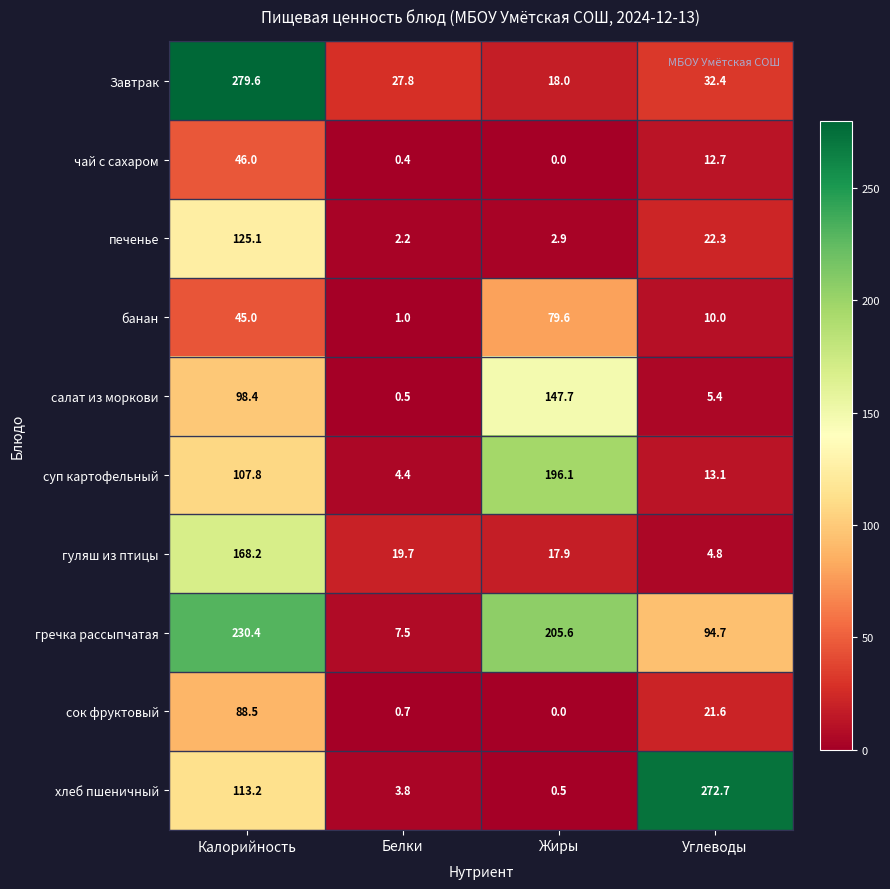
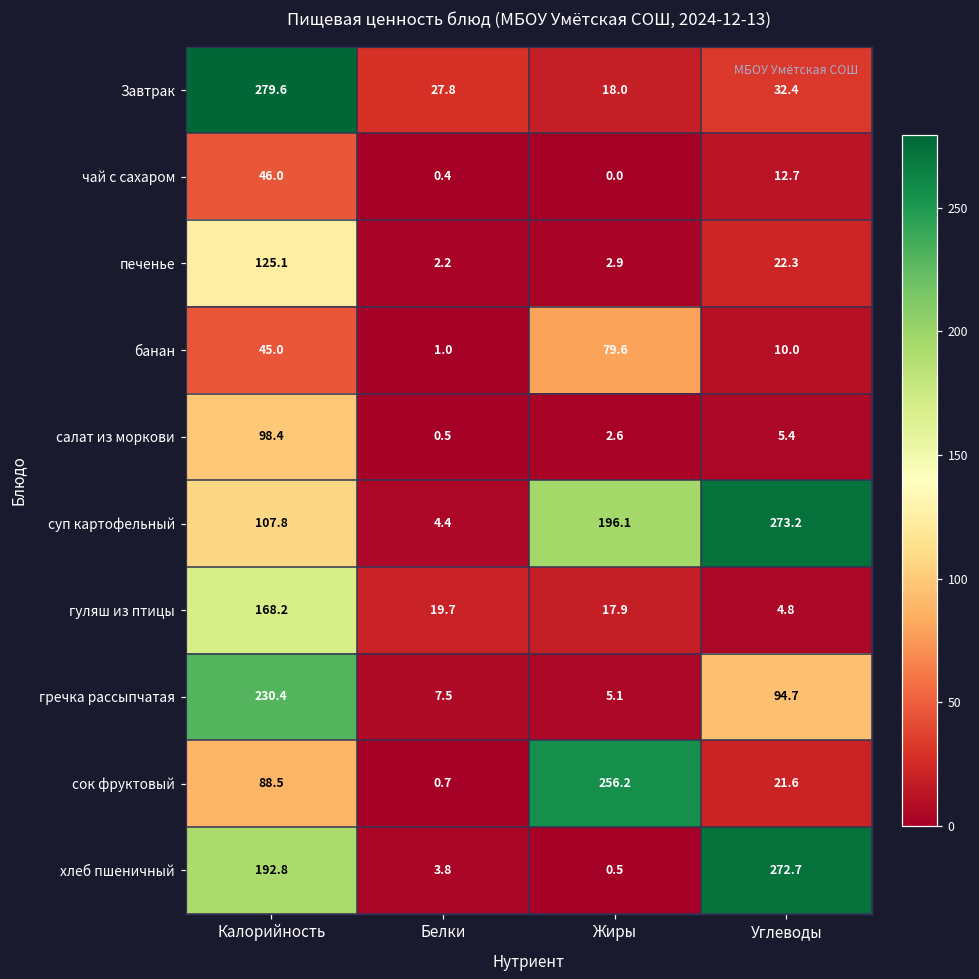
  {
    "Завтрак": {
      "Калорийность": 279.6,
      "Белки": 27.8,
      "Жиры": 18.0
    },
    "чай с сахаром": {
      "Калорийность": 46.0,
      "Белки": 0.4,
      "Жиры": 0.0,
      "Углеводы": 12.7
    },
    "печенье": {
      "Калорийность": 125.1,
      "Белки": 2.2,
      "Жиры": 2.9,
      "Углеводы": 22.3
    },
    "банан": {
      "Калорийность": 45.0,
      "Белки": 1.0,
      "Жиры": 79.6,
      "Углеводы": 10.0
    },
    "салат из моркови": {
      "Калорийность": 98.4,
      "Белки": 0.5,
-     "Жиры": 147.7,
+     "Жиры": 2.6,
      "Углеводы": 5.4
    },
    "суп картофельный": {
      "Калорийность": 107.8,
      "Белки": 4.4,
      "Жиры": 196.1,
-     "Углеводы": 13.1
+     "Углеводы": 273.2
    },
    "гуляш из птицы": {
      "Калорийность": 168.2,
      "Белки": 19.7,
      "Жиры": 17.9,
      "Углеводы": 4.8
    },
    "гречка рассыпчатая": {
      "Калорийность": 230.4,
      "Белки": 7.5,
-     "Жиры": 205.6,
+     "Жиры": 5.1,
      "Углеводы": 94.7
    },
    "сок фруктовый": {
      "Калорийность": 88.5,
      "Белки": 0.7,
-     "Жиры": 0.0,
+     "Жиры": 256.2,
      "Углеводы": 21.6
    },
    "хлеб пшеничный": {
-     "Калорийность": 113.2,
+     "Калорийность": 192.8,
      "Белки": 3.8,
      "Жиры": 0.5,
      "Углеводы": 272.7
    }
  }
